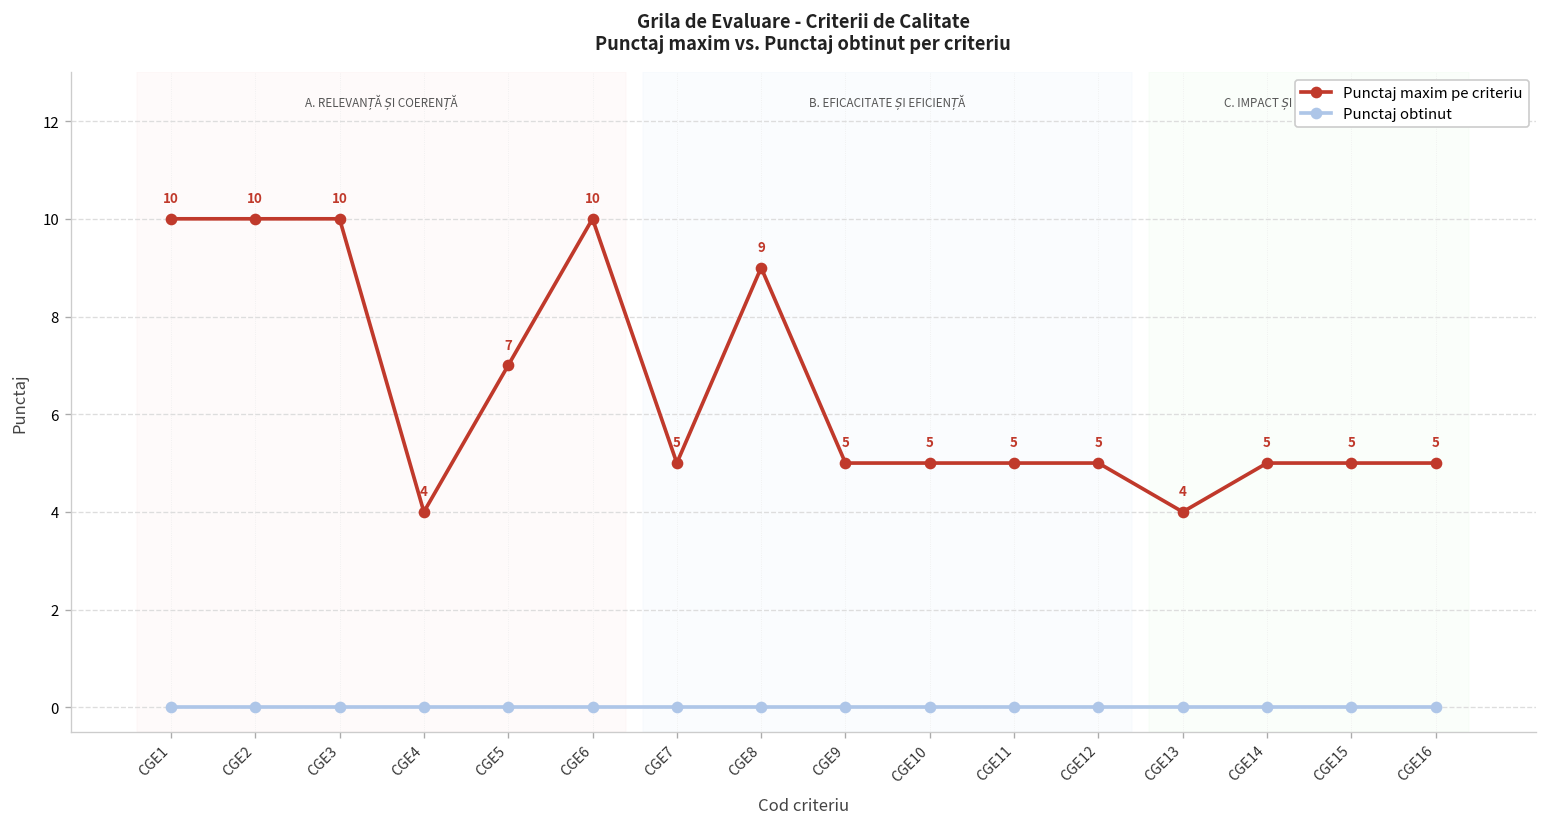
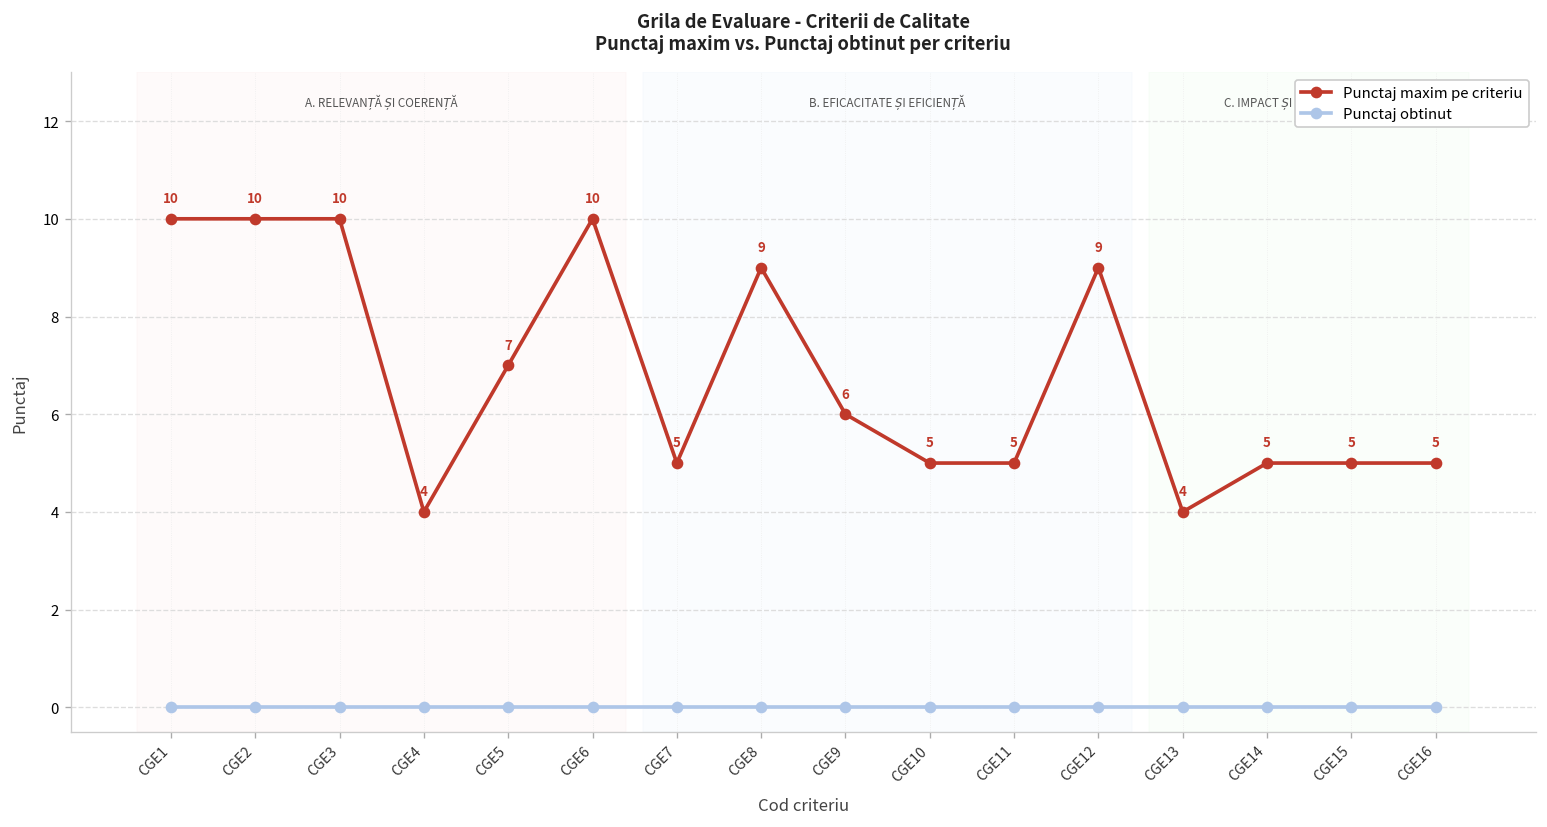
  {
    "Punctaj maxim pe criteriu": {
      "CGE1": 10,
      "CGE2": 10,
      "CGE3": 10,
      "CGE4": 4,
      "CGE5": 7,
      "CGE6": 10,
      "CGE7": 5,
      "CGE8": 9,
-     "CGE9": 5,
+     "CGE9": 6,
      "CGE10": 5,
      "CGE11": 5,
-     "CGE12": 5,
+     "CGE12": 9,
      "CGE13": 4,
      "CGE14": 5,
      "CGE15": 5,
      "CGE16": 5
    },
    "Punctaj obtinut": {
      "CGE1": 0.0,
      "CGE2": 0.0,
      "CGE3": 0.0,
      "CGE4": 0.0,
      "CGE5": 0.0,
      "CGE6": 0.0,
      "CGE7": 0.0,
      "CGE8": 0.0,
      "CGE9": 0.0,
      "CGE10": 0.0,
      "CGE11": 0.0,
      "CGE12": 0.0,
      "CGE13": 0.0,
      "CGE14": 0.0,
      "CGE15": 0.0,
      "CGE16": 0.0
    }
  }
